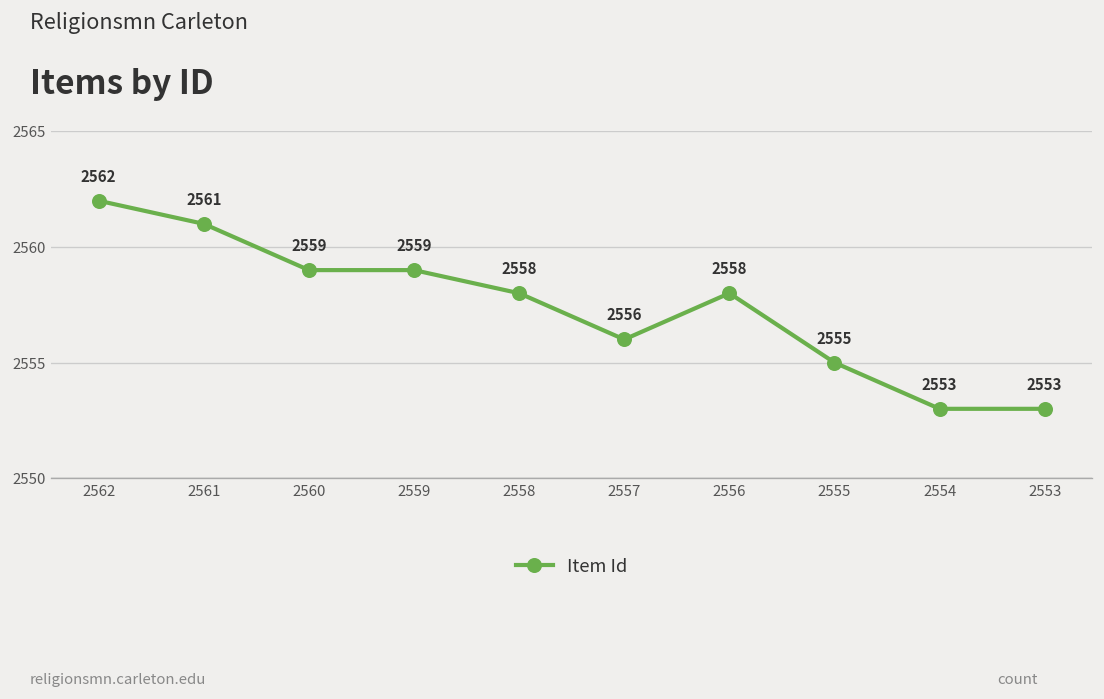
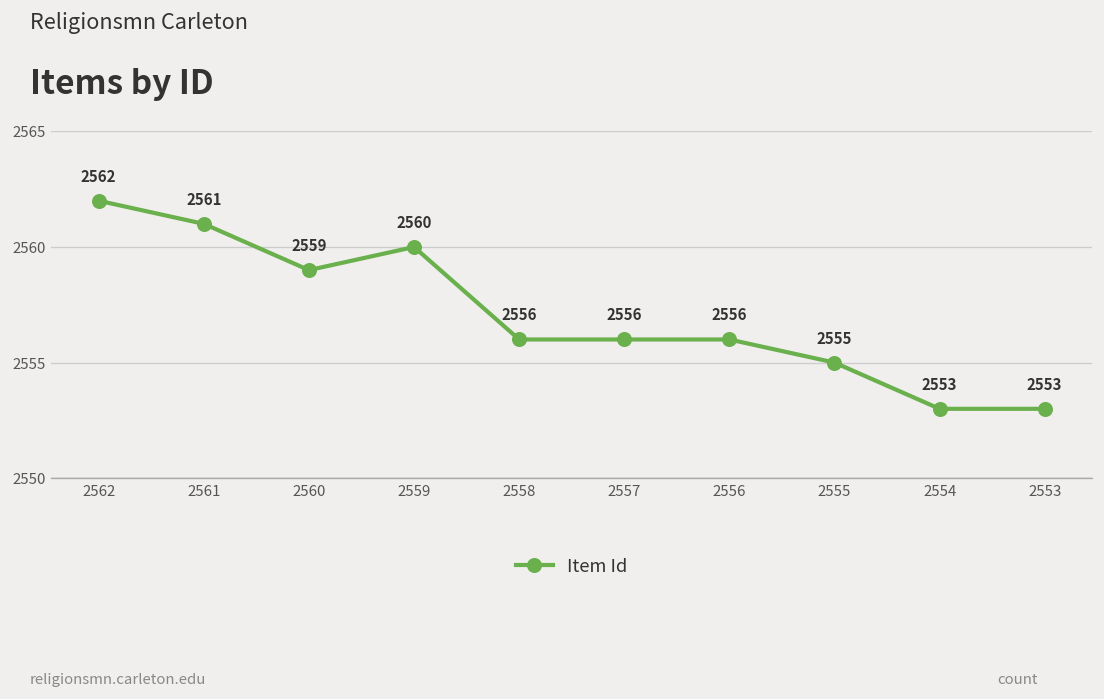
  {
    "2562": 2562,
    "2561": 2561,
    "2560": 2559,
-   "2559": 2559,
-   "2558": 2558,
+   "2559": 2560,
+   "2558": 2556,
    "2557": 2556,
-   "2556": 2558,
+   "2556": 2556,
    "2555": 2555,
    "2554": 2553,
    "2553": 2553
  }
